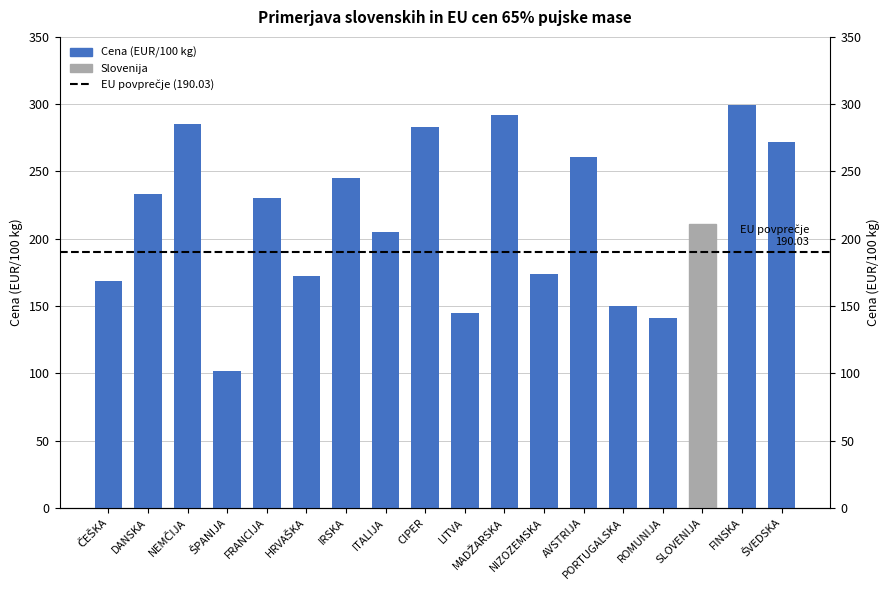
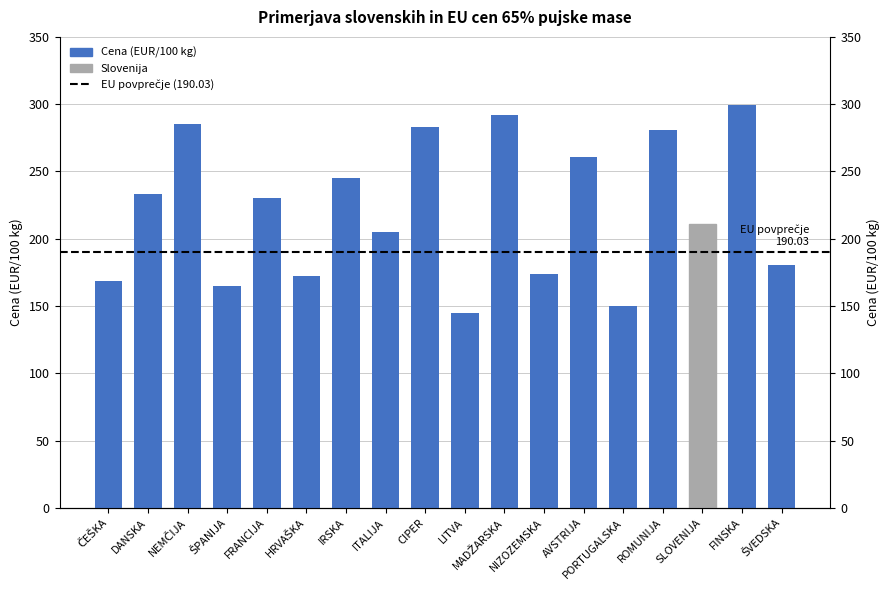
  {
    "ČEŠKA": 169,
    "DANSKA": 233,
    "NEMČIJA": 285,
-   "ŠPANIJA": 102,
+   "ŠPANIJA": 165,
    "FRANCIJA": 230,
    "HRVAŠKA": 172,
    "IRSKA": 245,
    "ITALIJA": 205,
    "CIPER": 283,
    "LITVA": 145,
    "MADŽARSKA": 292,
    "NIZOZEMSKA": 174,
    "AVSTRIJA": 261,
    "PORTUGALSKA": 150,
-   "ROMUNIJA": 141,
+   "ROMUNIJA": 281,
    "SLOVENIJA": 211,
    "FINSKA": 300,
-   "ŠVEDSKA": 272
+   "ŠVEDSKA": 180
  }
